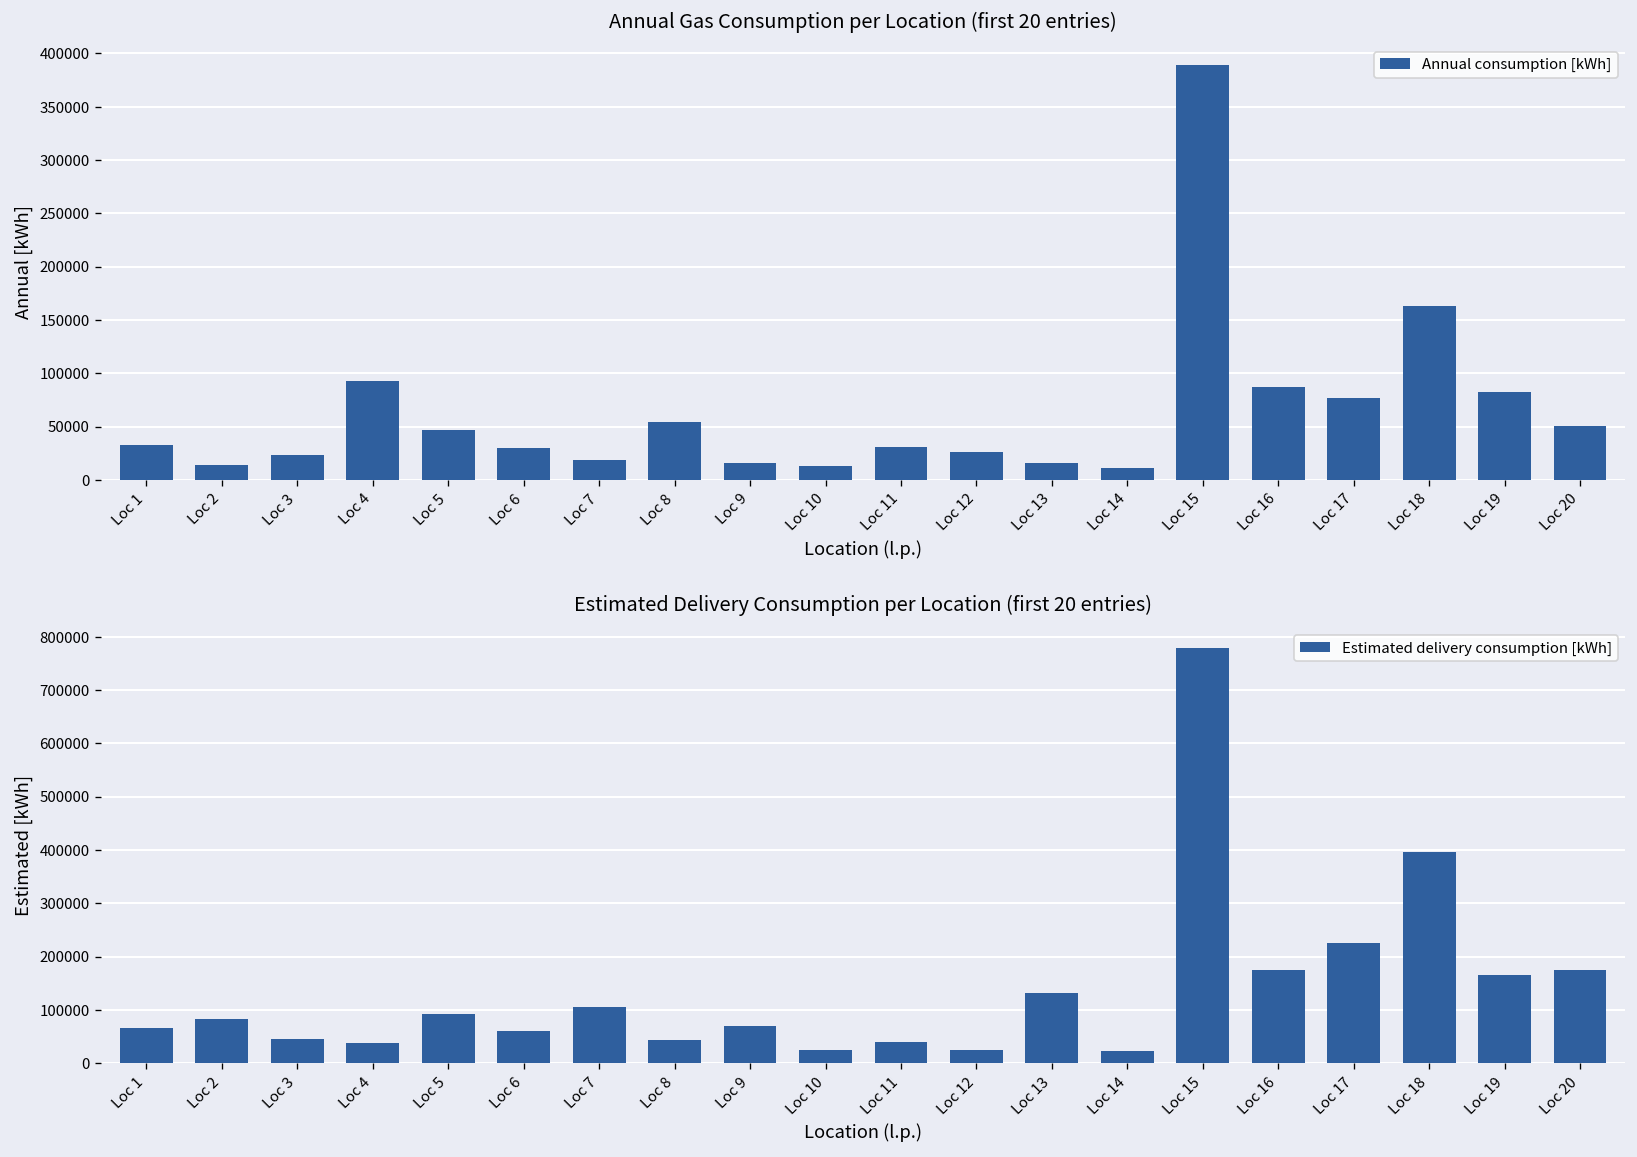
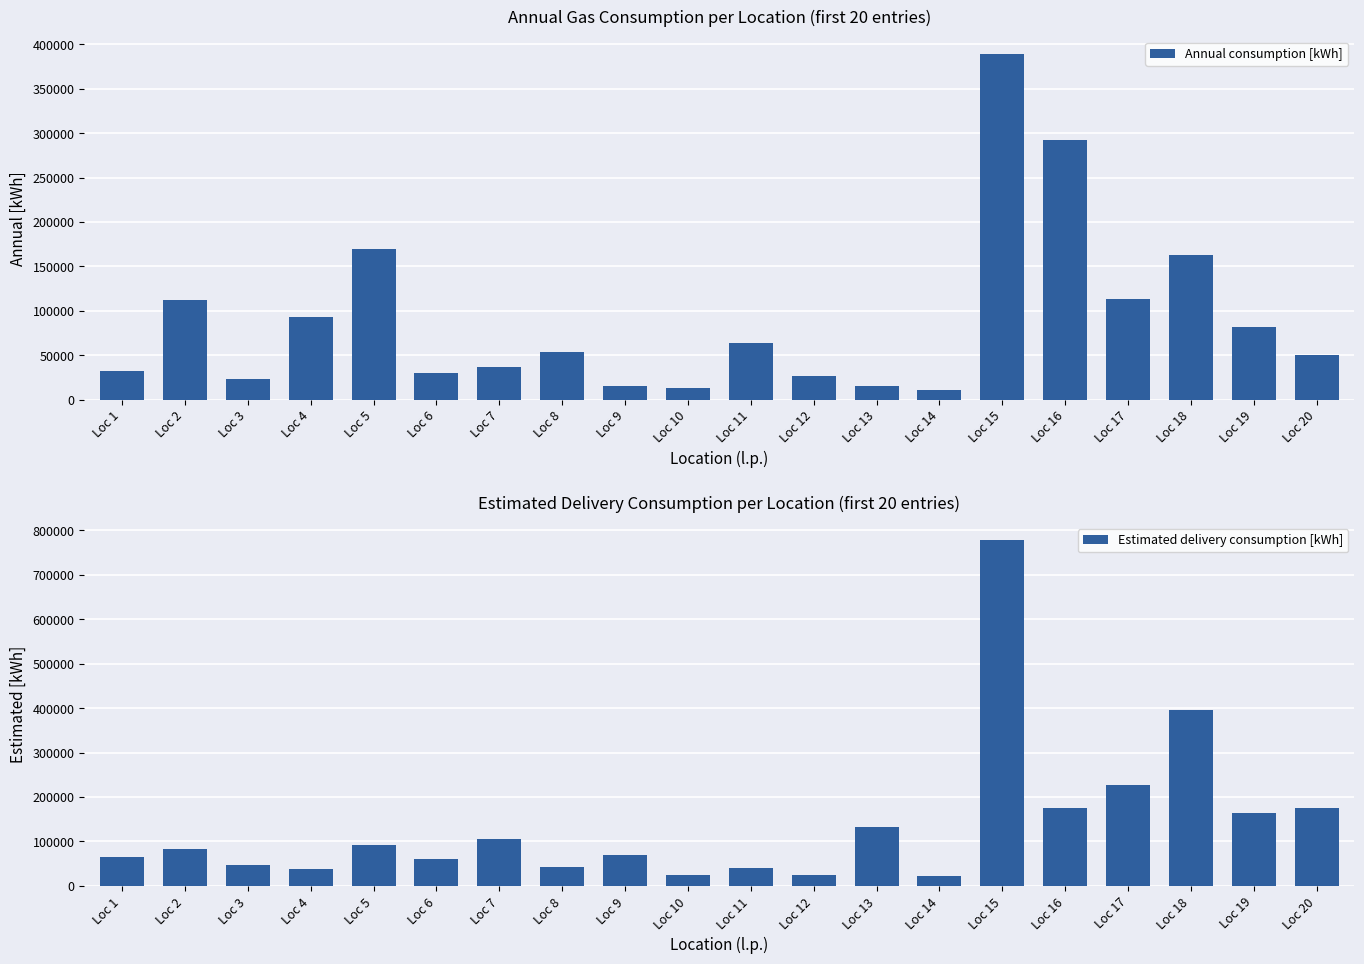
  {
    "Annual Gas Consumption per Location (first 20 entries)": {
      "Loc 1": 30000,
-     "Loc 2": 10000,
+     "Loc 2": 110000,
      "Loc 3": 20000,
      "Loc 4": 90000,
-     "Loc 5": 50000,
+     "Loc 5": 170000,
      "Loc 6": 30000,
-     "Loc 7": 20000,
+     "Loc 7": 40000,
      "Loc 8": 50000,
      "Loc 9": 20000,
      "Loc 10": 10000,
-     "Loc 11": 30000,
+     "Loc 11": 60000,
      "Loc 12": 30000,
      "Loc 13": 20000,
      "Loc 14": 10000,
      "Loc 15": 390000,
-     "Loc 16": 90000,
-     "Loc 17": 80000,
+     "Loc 16": 290000,
+     "Loc 17": 110000,
      "Loc 18": 160000,
      "Loc 19": 80000,
      "Loc 20": 50000
    },
    "Estimated Delivery Consumption per Location (first 20 entries)": {
      "Loc 1": 70000,
      "Loc 2": 80000,
      "Loc 3": 50000,
      "Loc 4": 40000,
      "Loc 5": 90000,
      "Loc 6": 60000,
      "Loc 7": 110000,
      "Loc 8": 40000,
      "Loc 9": 70000,
      "Loc 10": 30000,
      "Loc 11": 40000,
      "Loc 12": 20000,
      "Loc 13": 130000,
      "Loc 14": 20000,
      "Loc 15": 780000,
      "Loc 16": 170000,
      "Loc 17": 230000,
      "Loc 18": 400000,
      "Loc 19": 160000,
      "Loc 20": 170000
    }
  }
